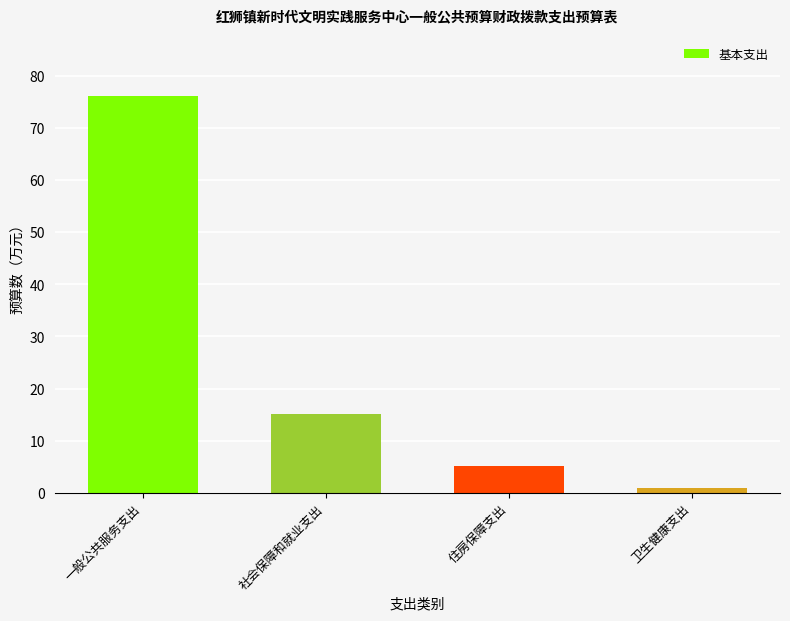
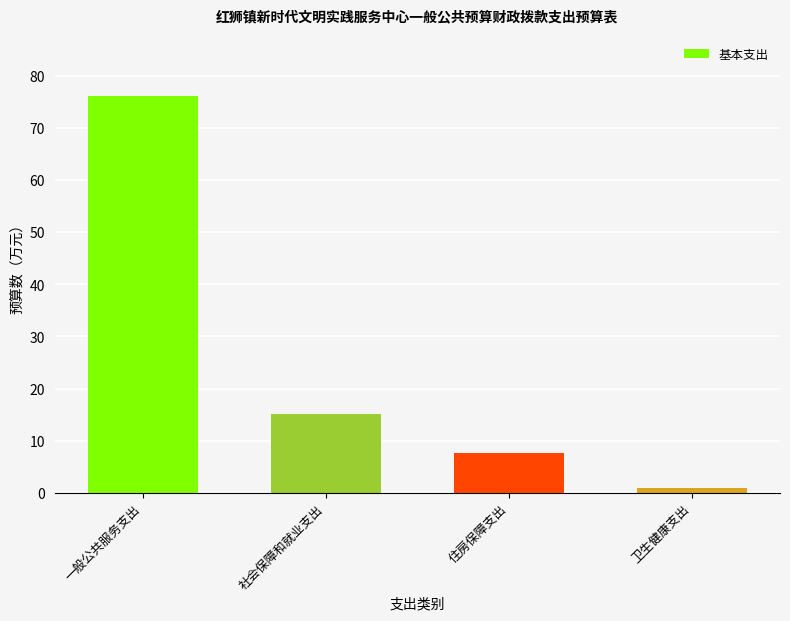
  {
    "一般公共服务支出": 76,
    "社会保障和就业支出": 15,
-   "住房保障支出": 5,
+   "住房保障支出": 8,
    "卫生健康支出": 1
  }
